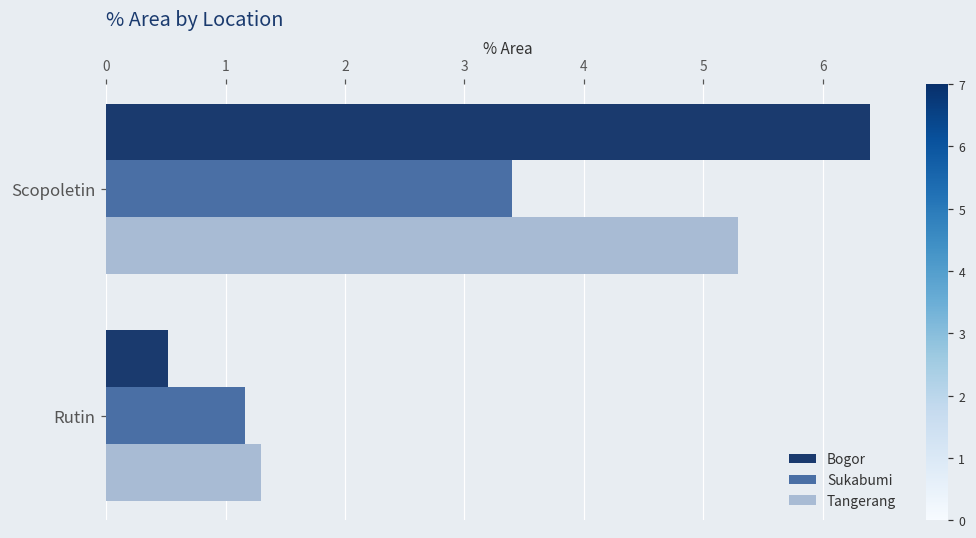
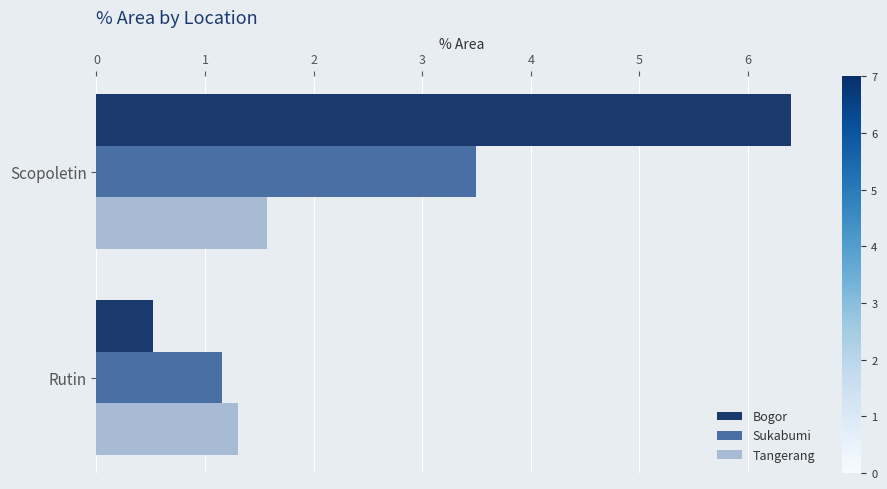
  {
    "Bogor": {
      "Scopoletin": 6.40,
      "Rutin": 0.52
    },
    "Sukabumi": {
-     "Scopoletin": 3.4,
+     "Scopoletin": 3.5,
      "Rutin": 1.16
    },
    "Tangerang": {
-     "Scopoletin": 5.29,
+     "Scopoletin": 1.57,
      "Rutin": 1.30
    }
  }
